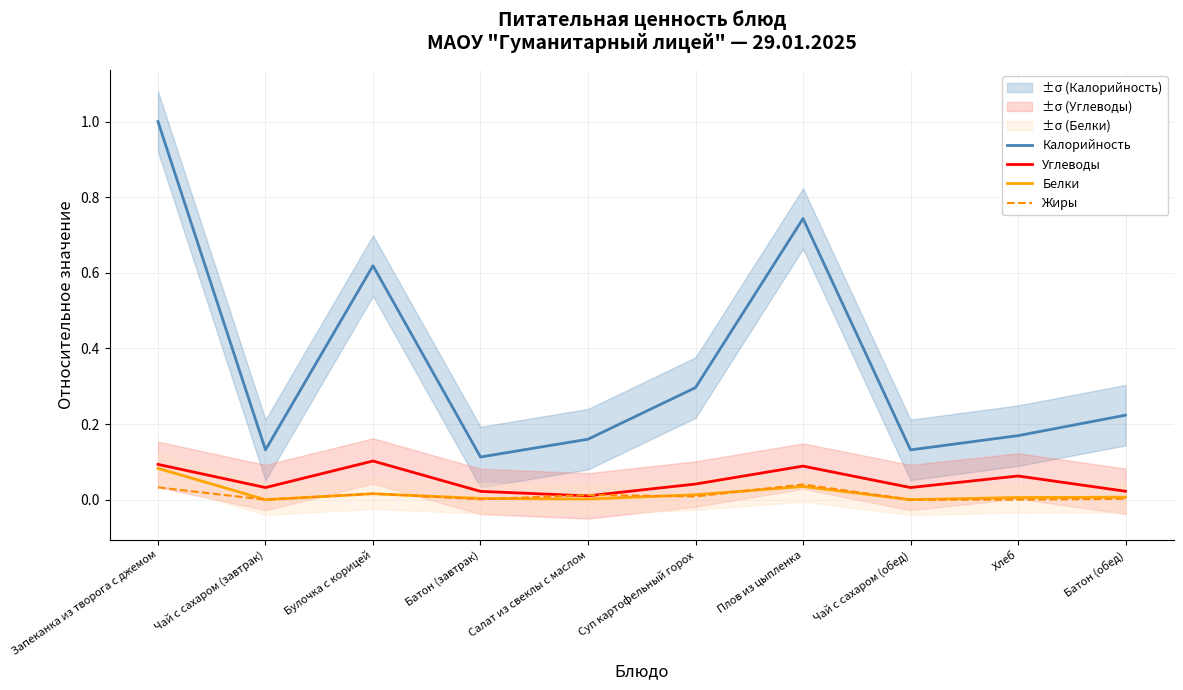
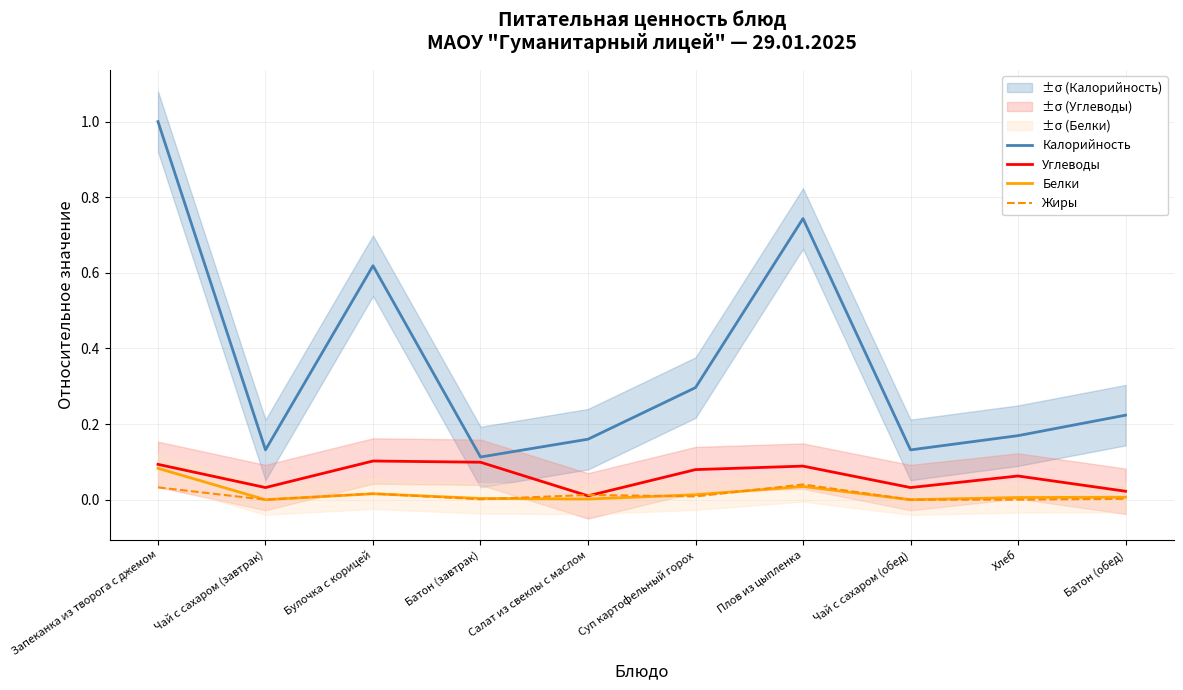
  {
    "Углеводы": {
      "Запеканка из творога с джемом": 0.09,
      "Чай с сахаром (завтрак)": 0.03,
      "Булочка с корицей": 0.10,
-     "Батон (завтрак)": 0.02,
-     "Суп картофельный горох": 0.04,
+     "Батон (завтрак)": 0.10,
+     "Суп картофельный горох": 0.08,
      "Плов из цыпленка": 0.09,
      "Чай с сахаром (обед)": 0.03,
      "Хлеб": 0.06,
      "Батон (обед)": 0.02
    }
  }
